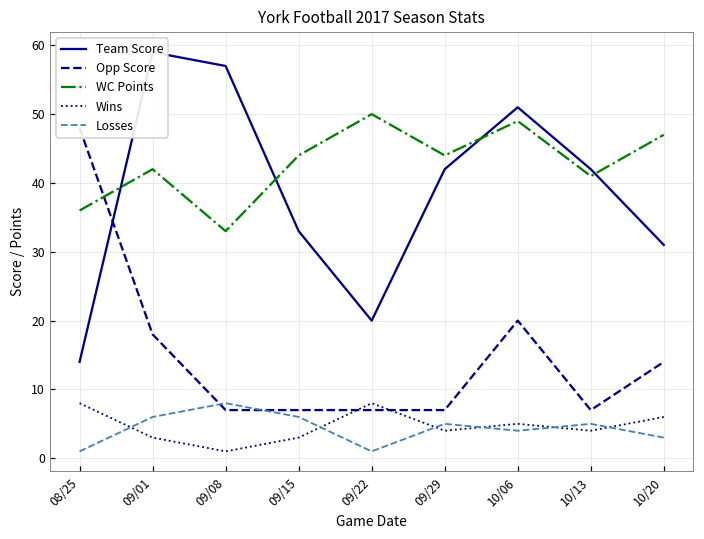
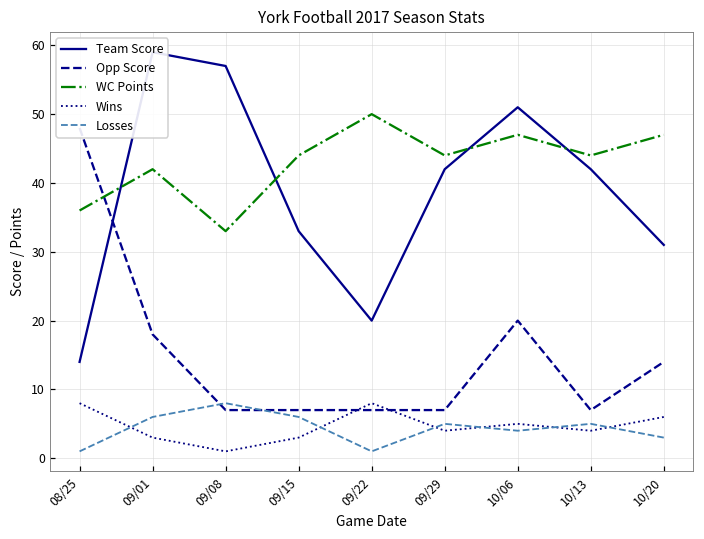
  {
    "WC Points": {
      "08/25": 36,
      "09/01": 42,
      "09/08": 33,
      "09/15": 44,
      "09/22": 50,
      "09/29": 44,
-     "10/06": 49,
-     "10/13": 41,
+     "10/06": 47,
+     "10/13": 44,
      "10/20": 47
    },
    "Losses": {
      "08/25": 1,
      "09/01": 6,
      "09/08": 8,
      "09/15": 6,
      "09/22": 1,
      "09/29": 5,
      "10/06": 4,
      "10/13": 5,
      "10/20": 3
    }
  }
